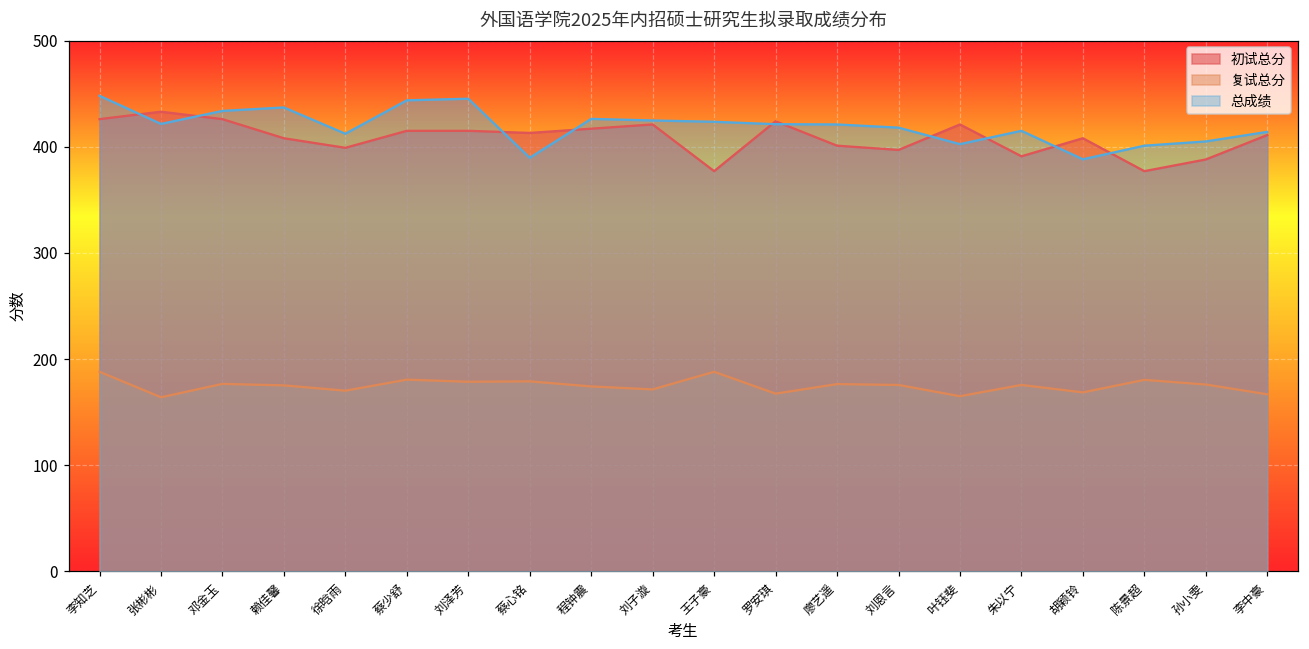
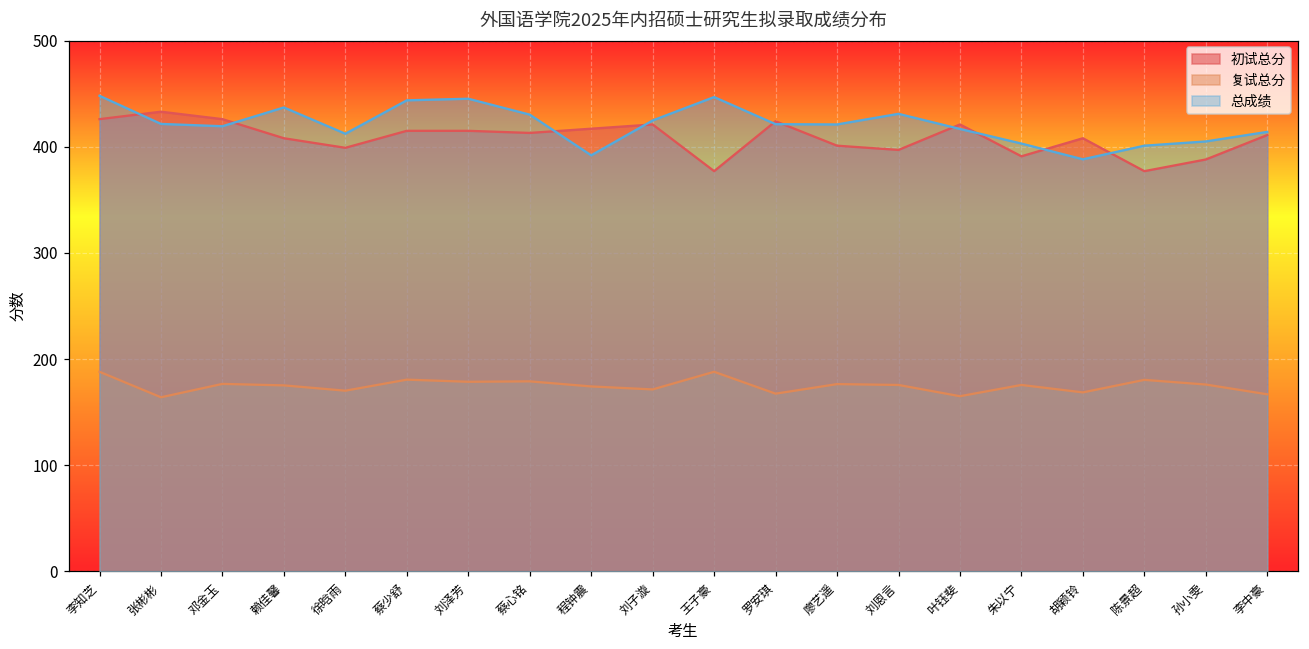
  {
    "总成绩": {
      "李知芝": 450,
      "张彬彬": 420,
-     "邓金玉": 430,
+     "邓金玉": 420,
      "赖佳馨": 440,
      "徐晗雨": 410,
      "蔡少舒": 440,
      "刘泽芳": 450,
-     "蔡心铭": 390,
-     "程钟震": 430,
+     "蔡心铭": 430,
+     "程钟震": 390,
      "刘子漩": 420,
-     "王子豪": 420,
+     "王子豪": 450,
      "罗安琪": 420,
      "廖艺遥": 420,
-     "刘恩言": 420,
-     "叶钰斐": 400,
-     "朱以宁": 420,
+     "刘恩言": 430,
+     "叶钰斐": 420,
+     "朱以宁": 400,
      "胡颖铃": 390,
      "陈景超": 400,
      "孙小雯": 410,
      "李中豪": 410
    }
  }
